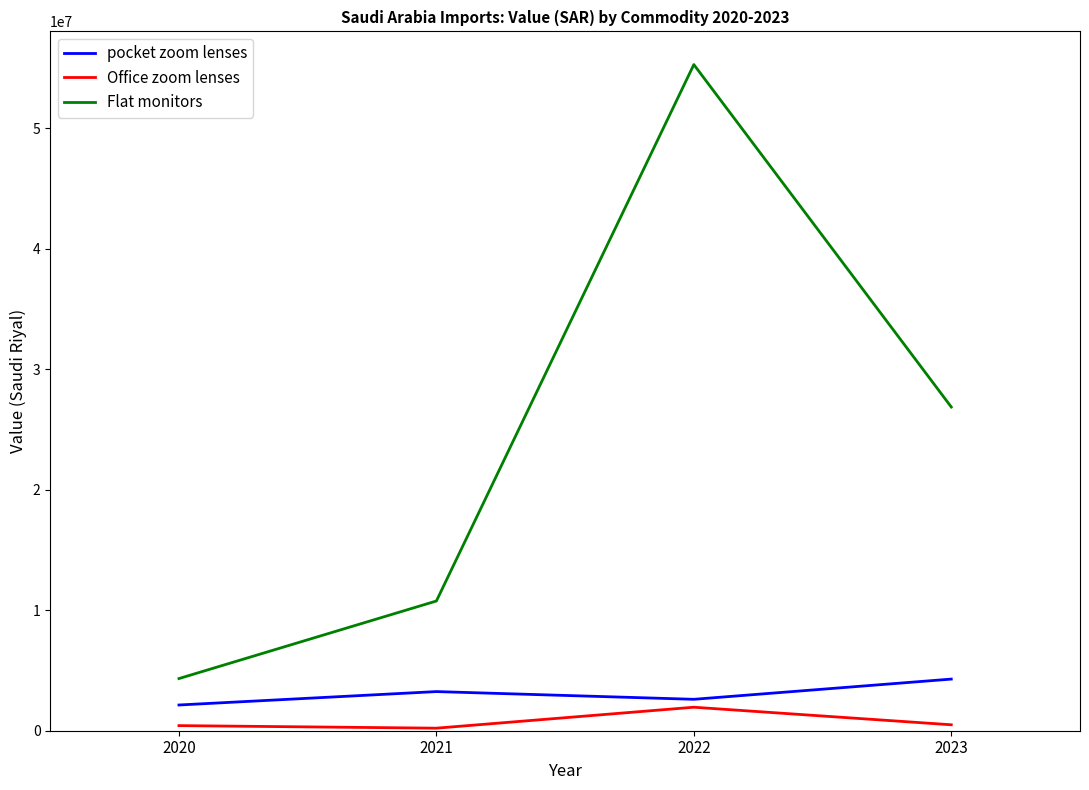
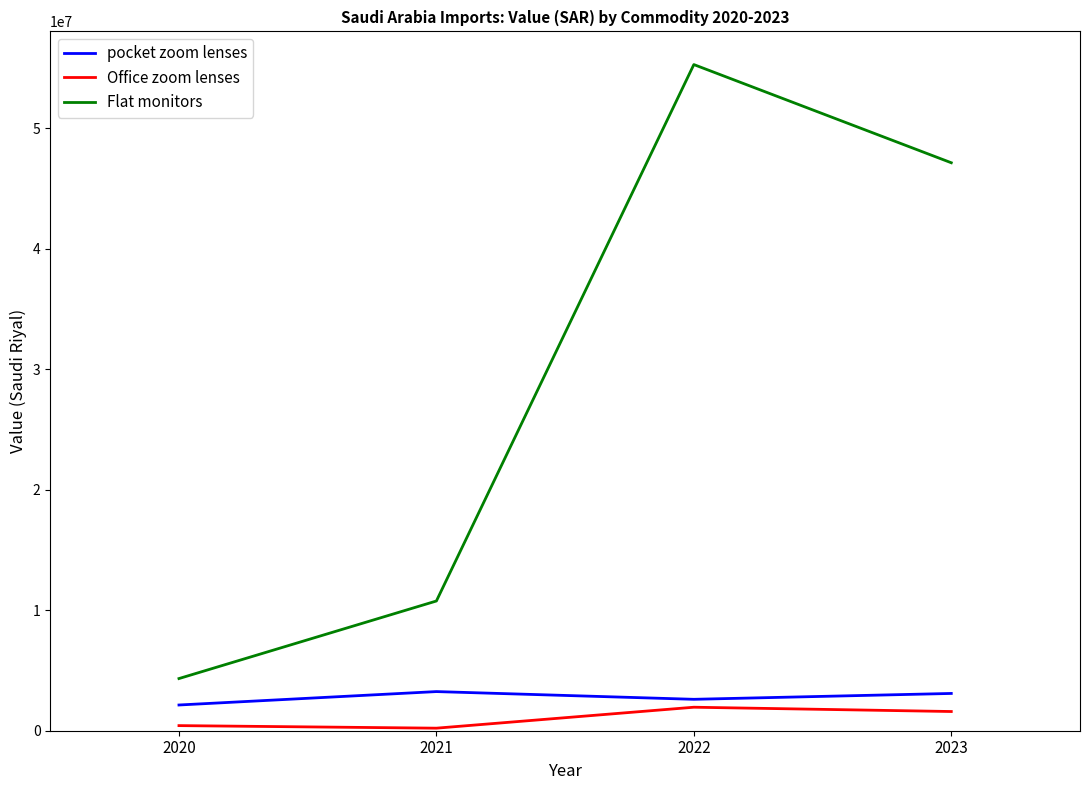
  {
    "pocket zoom lenses": {
      "2020": 2100000,
      "2021": 3200000,
      "2022": 2600000,
-     "2023": 4300000
+     "2023": 3100000
    },
    "Office zoom lenses": {
      "2020": 400000,
      "2021": 200000,
      "2022": 2000000,
-     "2023": 500000
+     "2023": 1600000
    },
    "Flat monitors": {
      "2020": 4300000,
      "2021": 10800000,
      "2022": 55300000,
-     "2023": 26900000
+     "2023": 47100000
    }
  }
